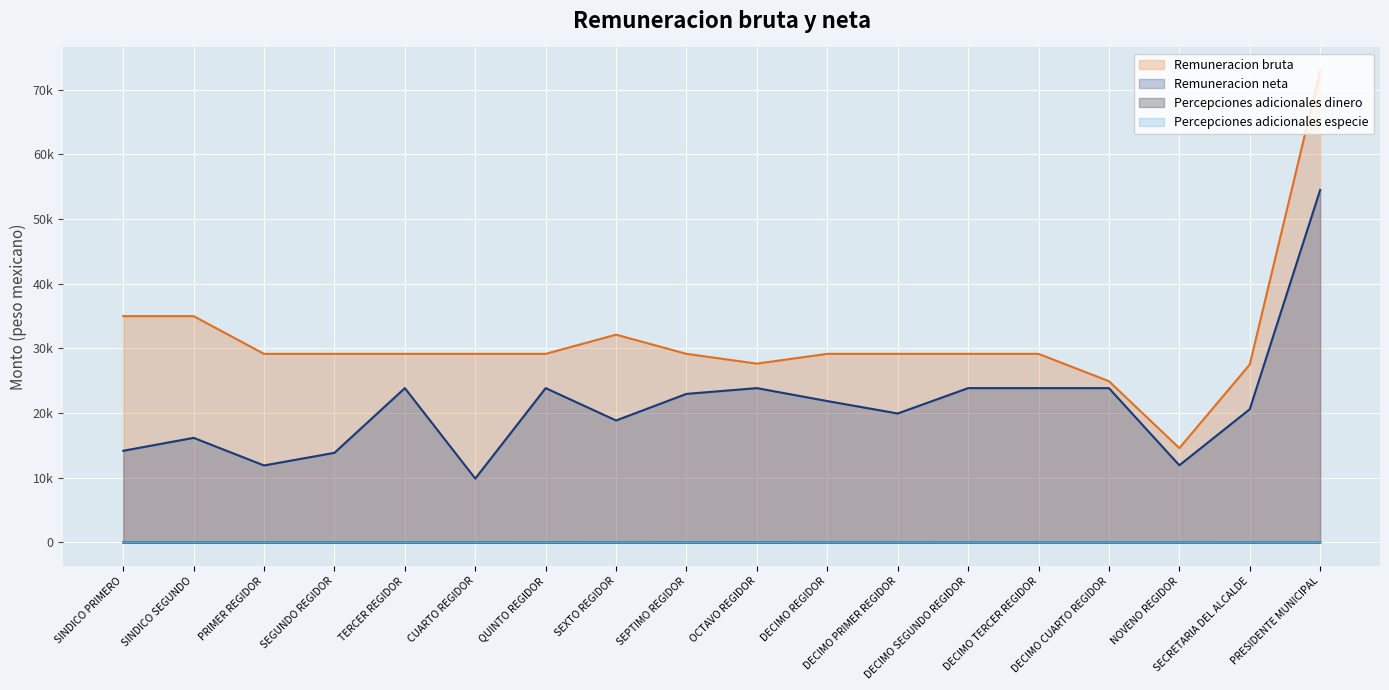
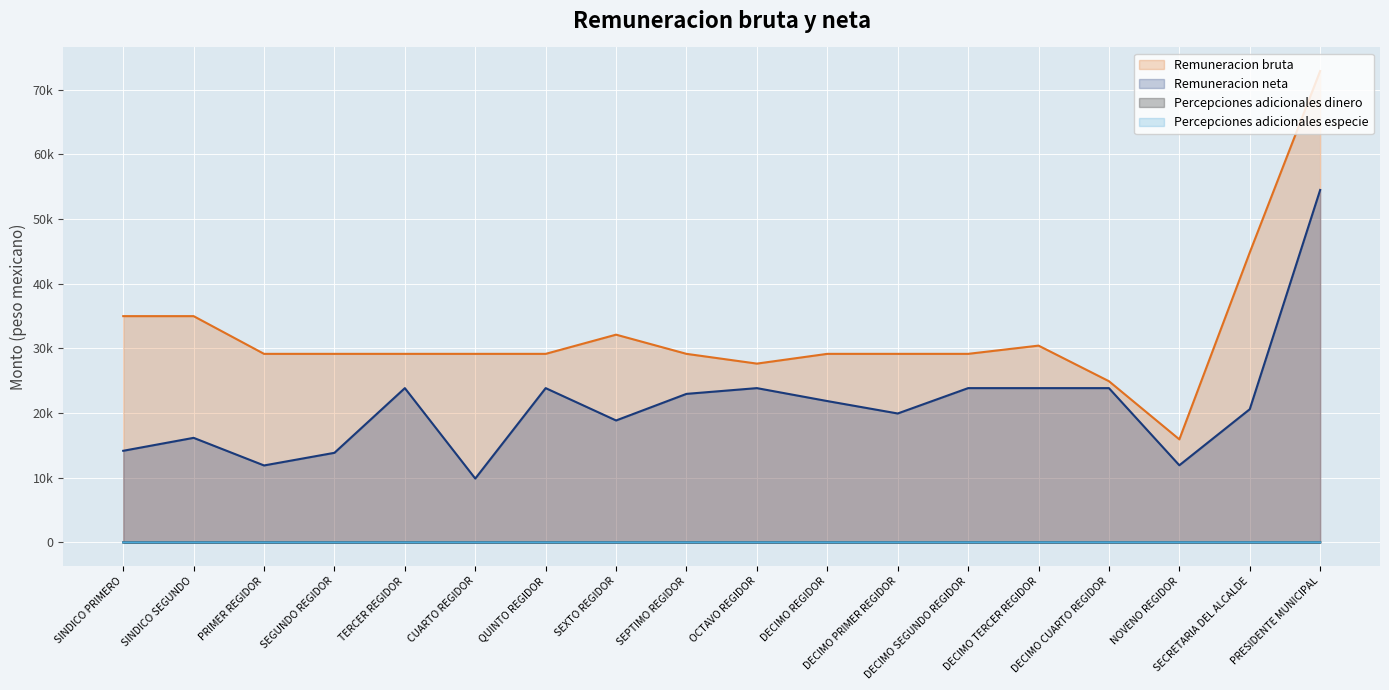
  {
    "Remuneracion bruta": {
      "SINDICO PRIMERO": 35000,
      "SINDICO SEGUNDO": 35000,
      "PRIMER REGIDOR": 29000,
      "SEGUNDO REGIDOR": 29000,
      "TERCER REGIDOR": 29000,
      "CUARTO REGIDOR": 29000,
      "QUINTO REGIDOR": 29000,
      "SEXTO REGIDOR": 32000,
      "SEPTIMO REGIDOR": 29000,
      "OCTAVO REGIDOR": 28000,
      "DECIMO REGIDOR": 29000,
      "DECIMO PRIMER REGIDOR": 29000,
      "DECIMO SEGUNDO REGIDOR": 29000,
-     "DECIMO TERCER REGIDOR": 29000,
+     "DECIMO TERCER REGIDOR": 30000,
      "DECIMO CUARTO REGIDOR": 25000,
-     "NOVENO REGIDOR": 15000,
-     "SECRETARIA DEL ALCALDE": 28000
+     "NOVENO REGIDOR": 16000,
+     "SECRETARIA DEL ALCALDE": 45000
    }
  }
